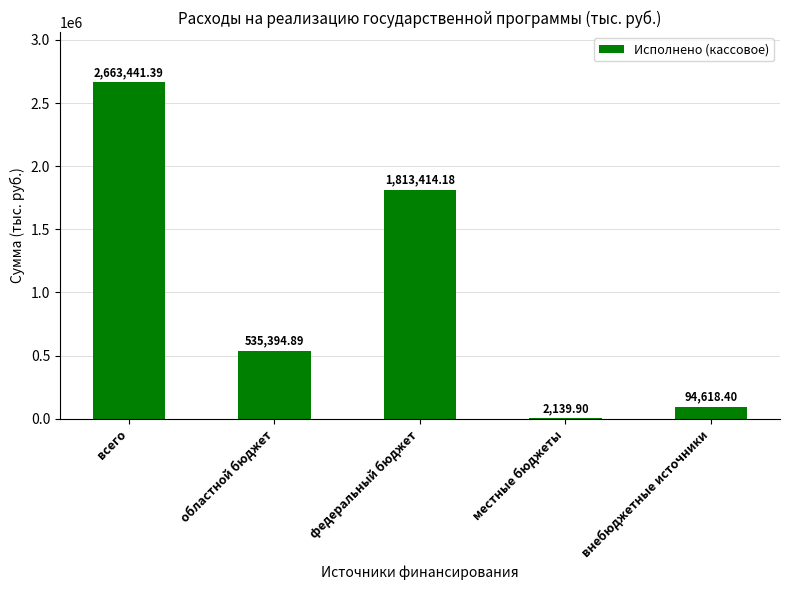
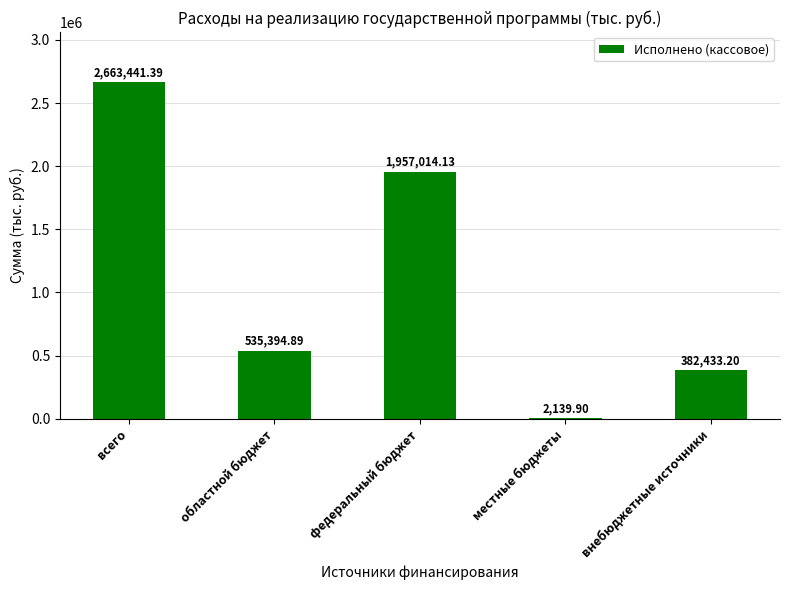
  {
    "всего": "2,663,441.39",
    "областной бюджет": "535,394.89",
-   "федеральный бюджет": "1,813,414.18",
+   "федеральный бюджет": "1,957,014.13",
    "местные бюджеты": "2,139.90",
-   "внебюджетные источники": "94,618.40"
+   "внебюджетные источники": "382,433.20"
  }
